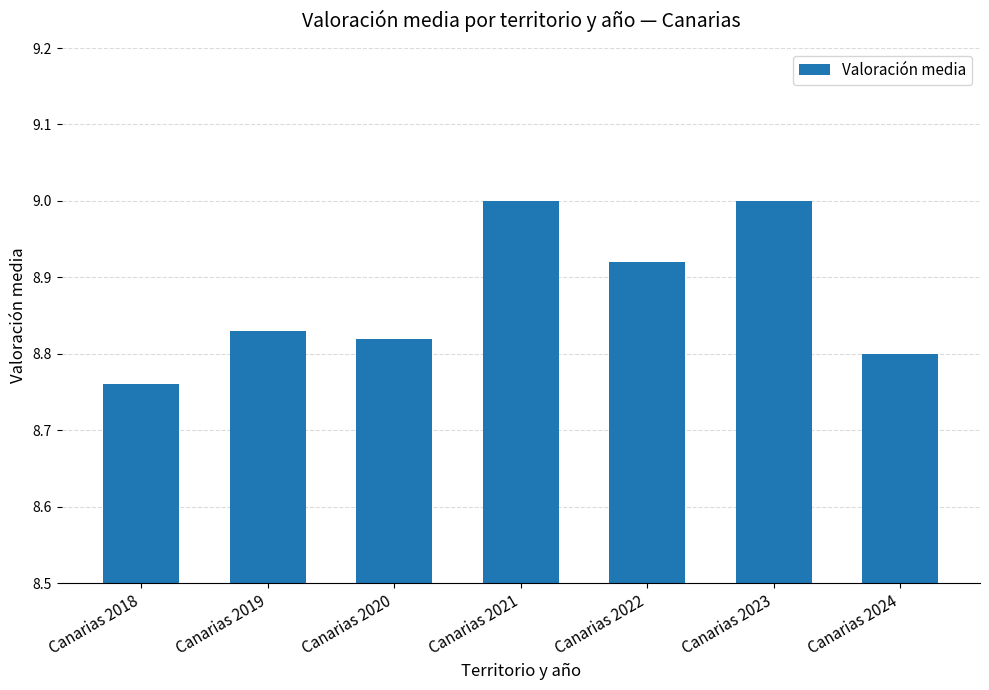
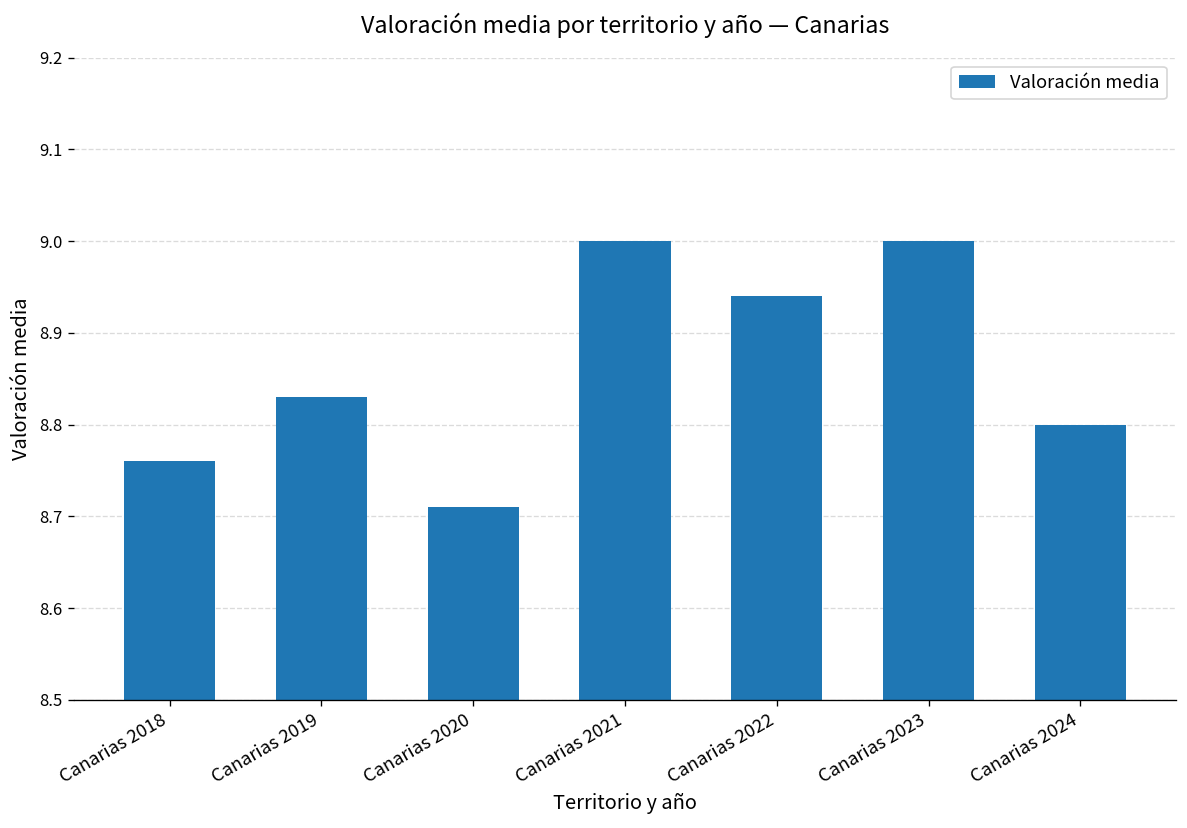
  {
    "Canarias 2018": 8.76,
    "Canarias 2019": 8.83,
-   "Canarias 2020": 8.82,
+   "Canarias 2020": 8.71,
    "Canarias 2021": 9.00,
-   "Canarias 2022": 8.92,
+   "Canarias 2022": 8.94,
    "Canarias 2023": 9.00,
    "Canarias 2024": 8.80
  }
